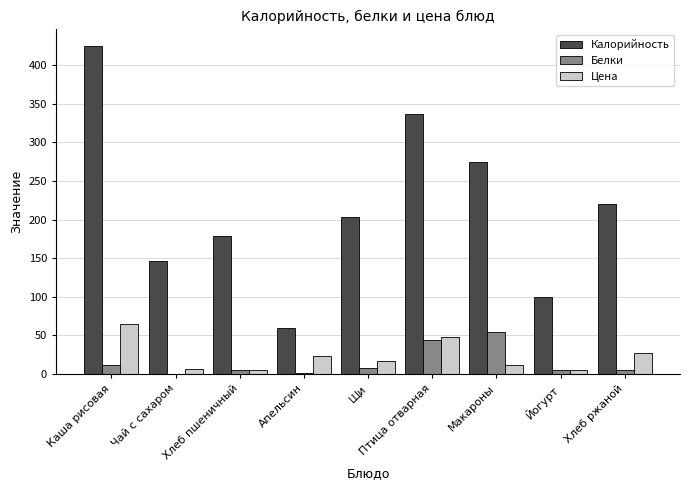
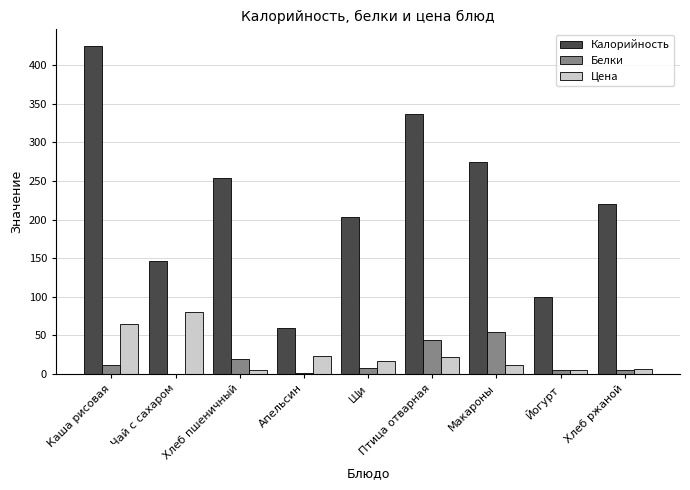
  {
    "Калорийность": {
      "Каша рисовая": 430,
      "Чай с сахаром": 150,
-     "Хлеб пшеничный": 180,
+     "Хлеб пшеничный": 250,
      "Апельсин": 60,
      "Щи": 200,
      "Птица отварная": 340,
      "Макароны": 270,
      "Йогурт": 100,
      "Хлеб ржаной": 220
    },
    "Белки": {
      "Каша рисовая": 10,
-     "Хлеб пшеничный": 10,
+     "Хлеб пшеничный": 20,
      "Щи": 10,
      "Птица отварная": 40,
      "Макароны": 50,
      "Йогурт": 10,
      "Хлеб ржаной": 0
    },
    "Цена": {
      "Каша рисовая": 70,
-     "Чай с сахаром": 10,
+     "Чай с сахаром": 80,
      "Хлеб пшеничный": 0,
      "Апельсин": 20,
      "Щи": 20,
-     "Птица отварная": 50,
+     "Птица отварная": 20,
      "Макароны": 10,
      "Йогурт": 10,
-     "Хлеб ржаной": 30
+     "Хлеб ржаной": 10
    }
  }
